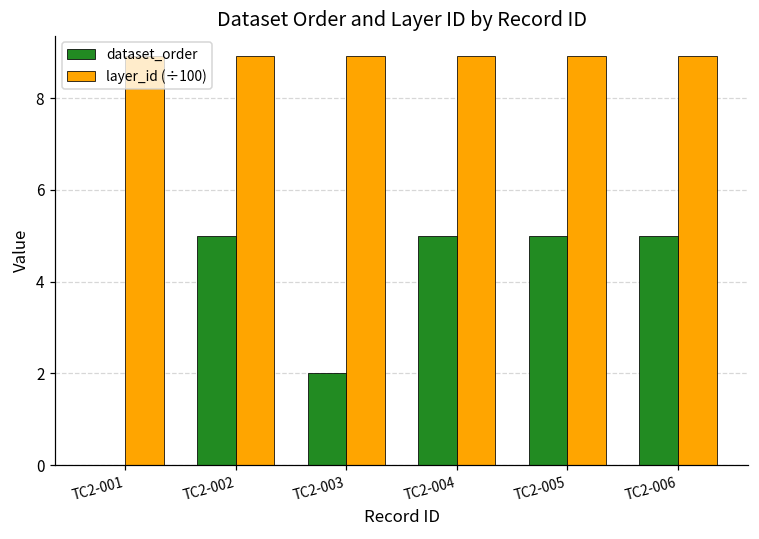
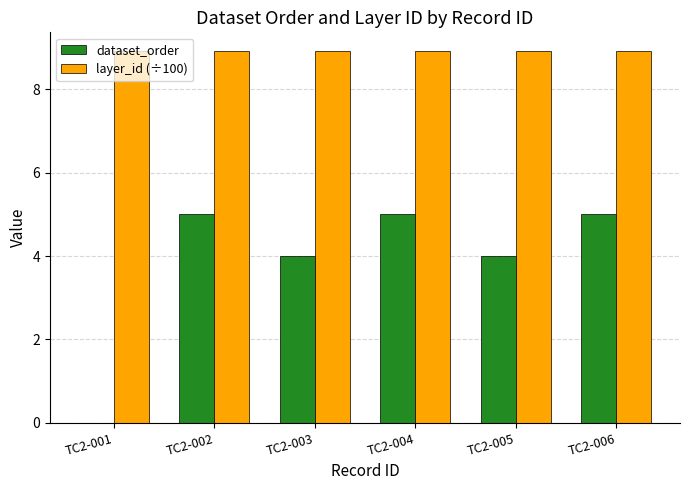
  {
    "dataset_order": {
      "TC2-001": 0,
      "TC2-002": 5,
-     "TC2-003": 2,
+     "TC2-003": 4,
      "TC2-004": 5,
-     "TC2-005": 5,
+     "TC2-005": 4,
      "TC2-006": 5
    },
    "layer_id (÷100)": {
      "TC2-002": 8.9,
      "TC2-003": 8.9,
      "TC2-004": 8.9,
      "TC2-005": 8.9,
      "TC2-006": 8.9
    }
  }
